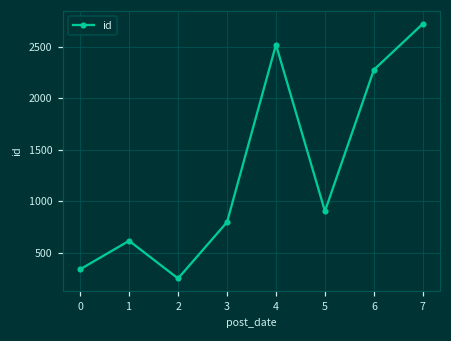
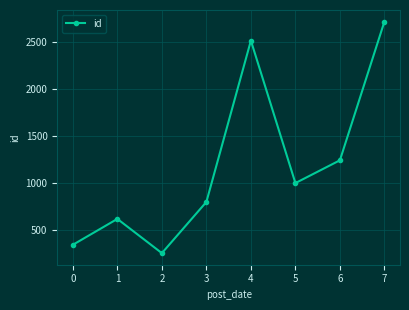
  {
    "0": 300,
    "1": 600,
    "2": 300,
    "3": 800,
    "4": 2500,
-   "5": 900,
-   "6": 2300,
+   "5": 1000,
+   "6": 1200,
    "7": 2700
  }
